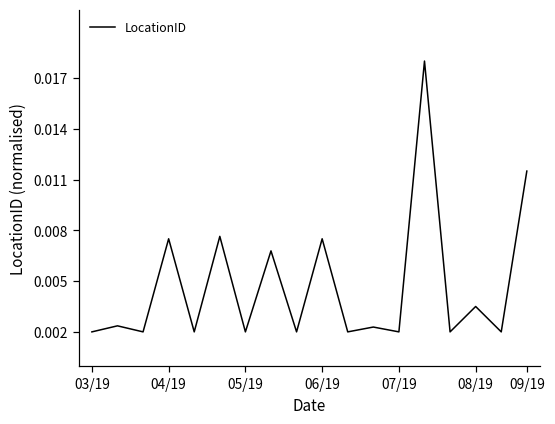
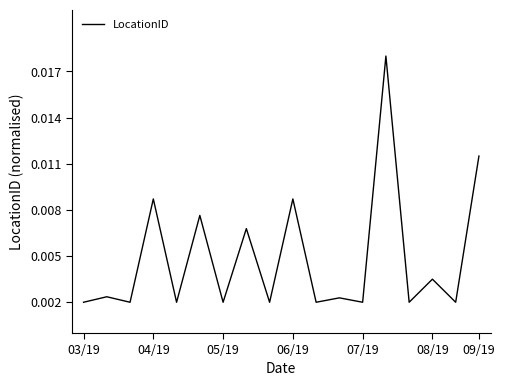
  {
    "03/19": 0.0020,
-   "04/19": 0.0075,
+   "04/19": 0.0087,
    "05/19": 0.0020,
-   "06/19": 0.0075,
+   "06/19": 0.0087,
    "07/19": 0.0020,
    "08/19": 0.0035,
    "09/19": 0.0115
  }
